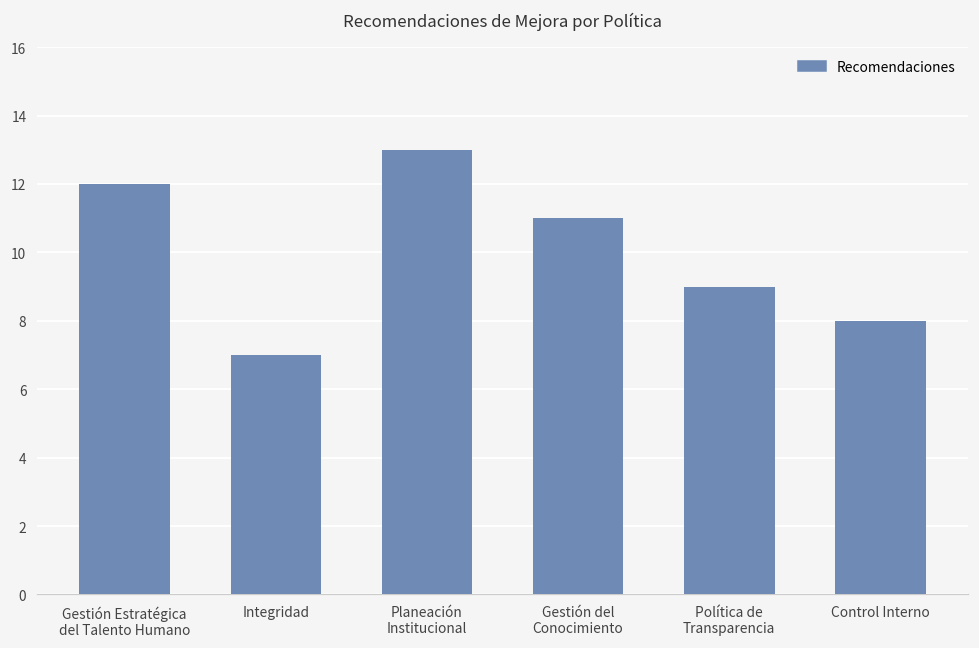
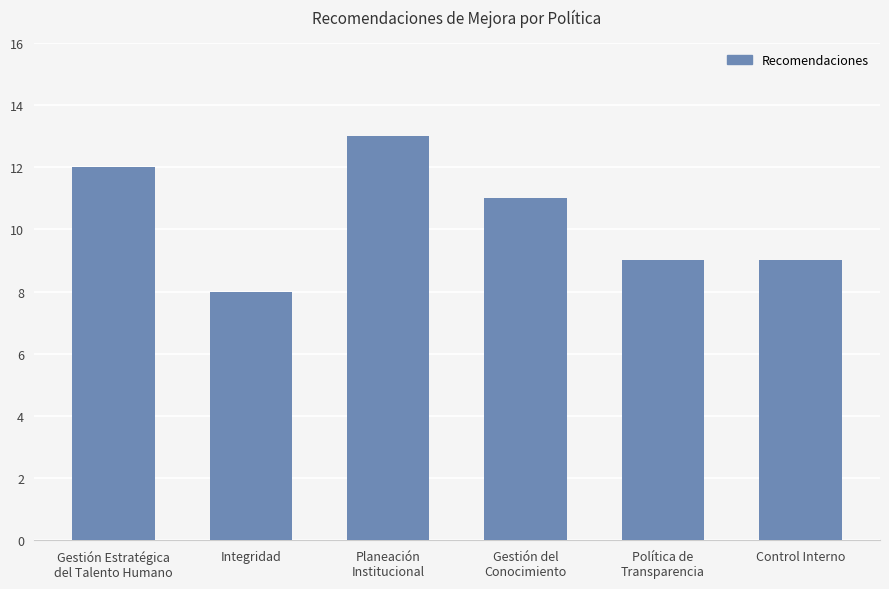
  {
    "Gestión Estratégica del Talento Humano": 12,
-   "Integridad": 7,
+   "Integridad": 8,
    "Planeación Institucional": 13,
    "Gestión del Conocimiento": 11,
    "Política de Transparencia": 9,
-   "Control Interno": 8
+   "Control Interno": 9
  }
